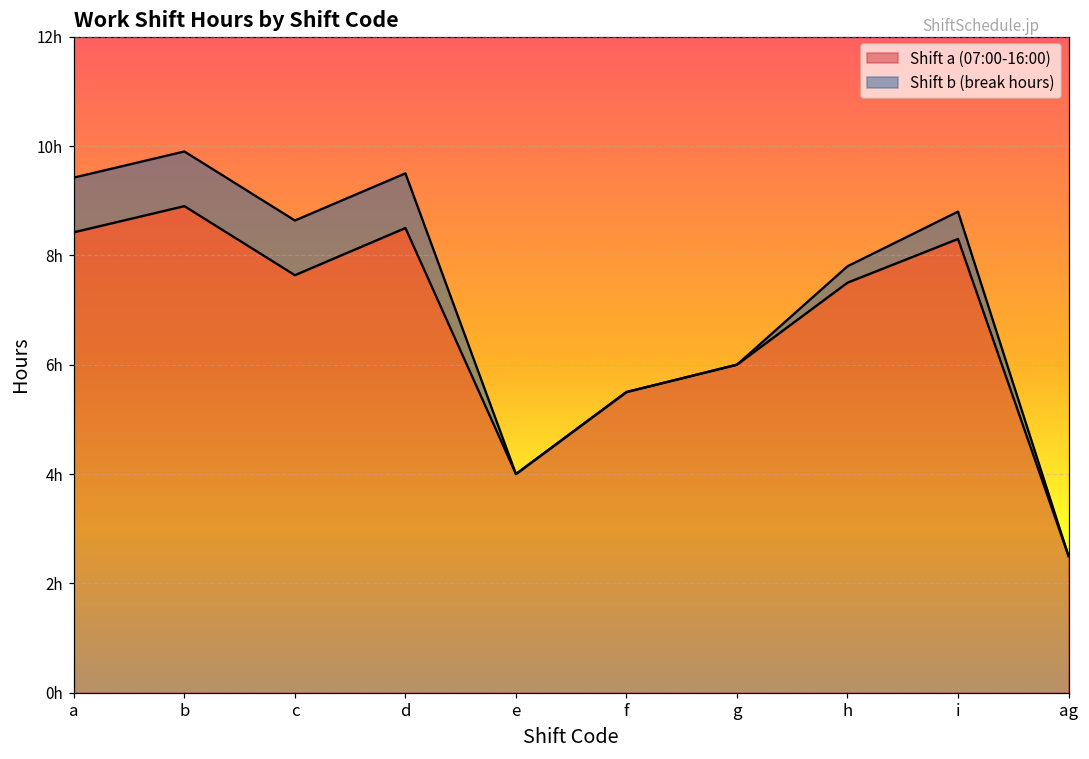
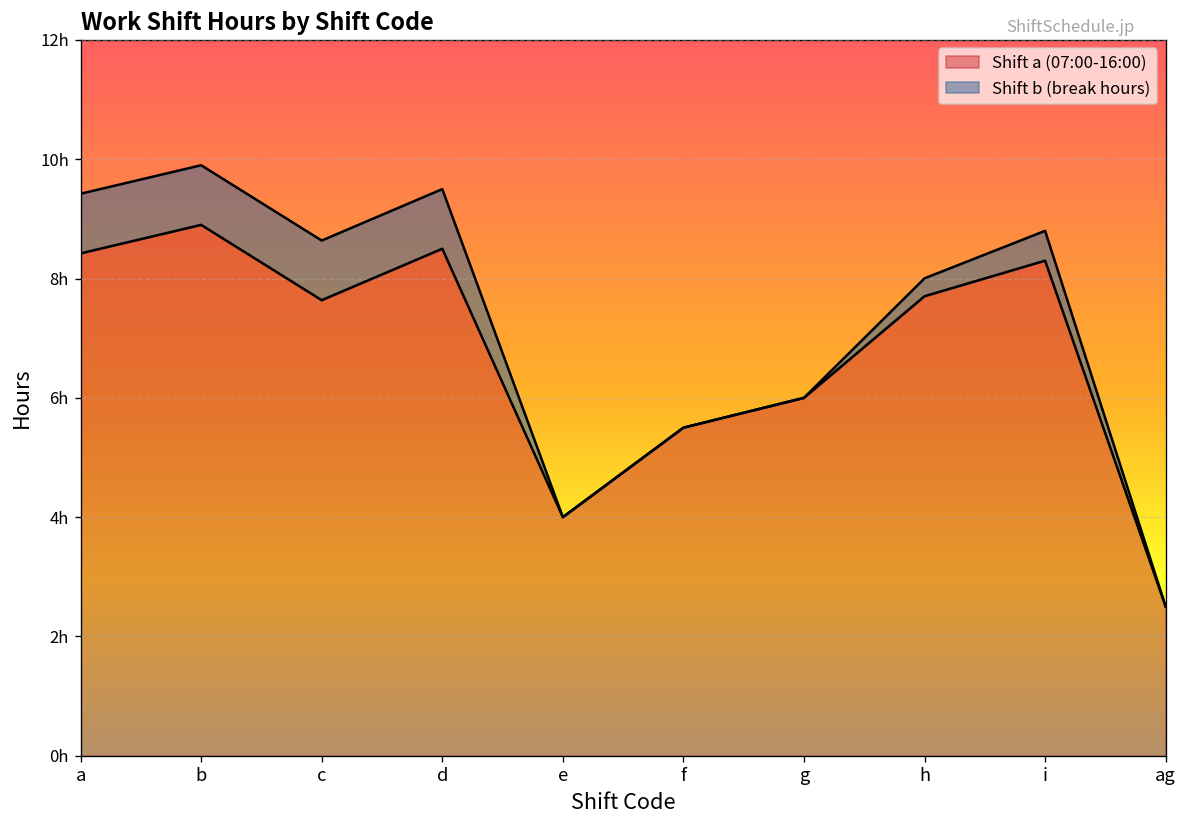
  {
    "Shift a (07:00-16:00)": {
      "a": "8.4h",
      "b": "8.9h",
      "c": "7.6h",
      "d": "8.5h",
-     "h": "7.5h",
+     "h": "7.7h",
      "i": "8.3h"
    },
    "Shift b (break hours)": {
      "a": "1.0h",
      "b": "1.0h",
      "c": "1.0h",
      "d": "1.0h",
      "h": "0.3h",
      "i": "0.5h"
    }
  }
